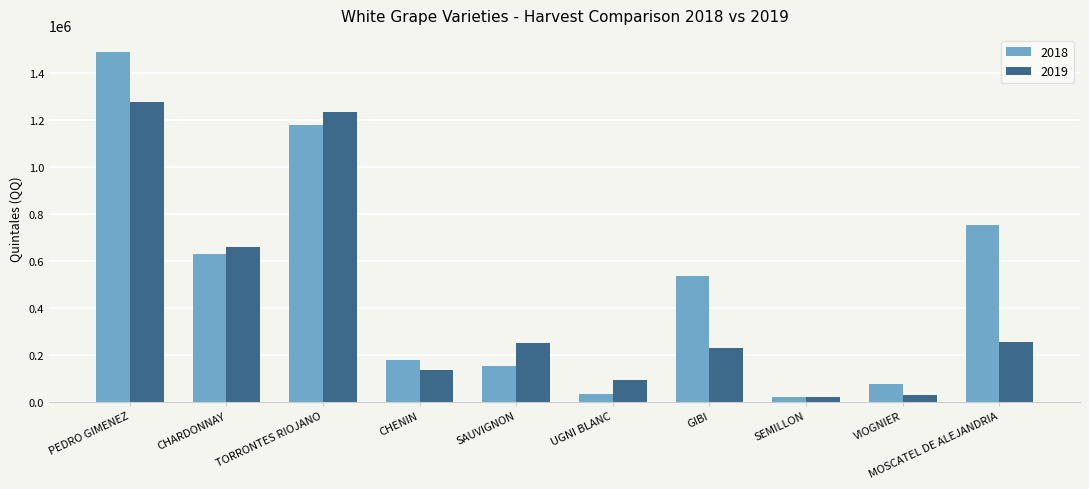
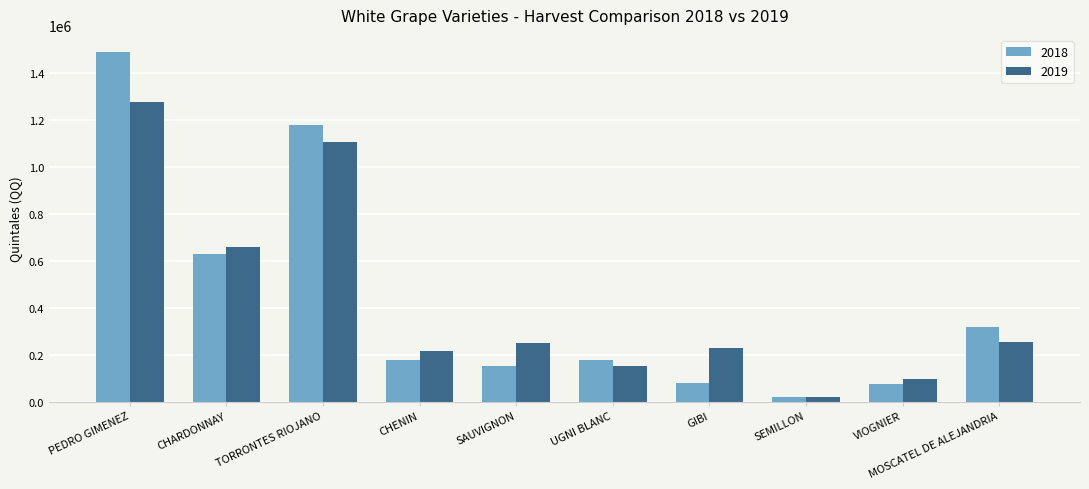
  {
    "2018": {
      "PEDRO GIMENEZ": 1490000,
      "CHARDONNAY": 630000,
      "TORRONTES RIOJANO": 1180000,
      "CHENIN": 180000,
      "SAUVIGNON": 150000,
-     "UGNI BLANC": 30000,
-     "GIBI": 530000,
+     "UGNI BLANC": 180000,
+     "GIBI": 80000,
      "SEMILLON": 20000,
      "VIOGNIER": 80000,
-     "MOSCATEL DE ALEJANDRIA": 750000
+     "MOSCATEL DE ALEJANDRIA": 320000
    },
    "2019": {
      "PEDRO GIMENEZ": 1280000,
      "CHARDONNAY": 660000,
-     "TORRONTES RIOJANO": 1230000,
-     "CHENIN": 130000,
+     "TORRONTES RIOJANO": 1110000,
+     "CHENIN": 220000,
      "SAUVIGNON": 250000,
-     "UGNI BLANC": 90000,
+     "UGNI BLANC": 150000,
      "GIBI": 230000,
      "SEMILLON": 20000,
-     "VIOGNIER": 30000,
+     "VIOGNIER": 90000,
      "MOSCATEL DE ALEJANDRIA": 250000
    }
  }
